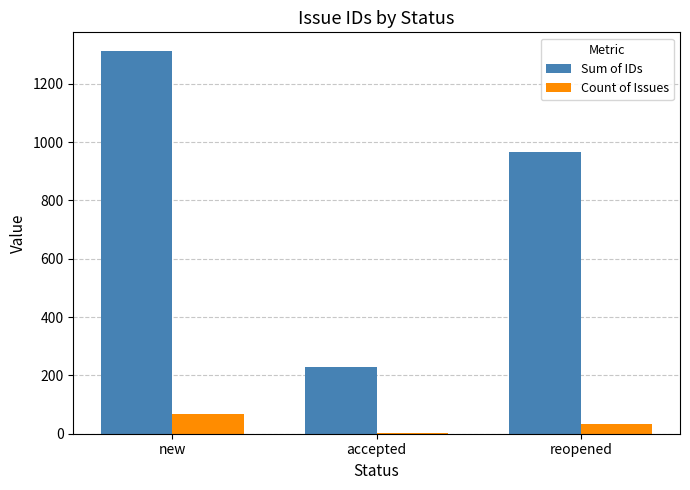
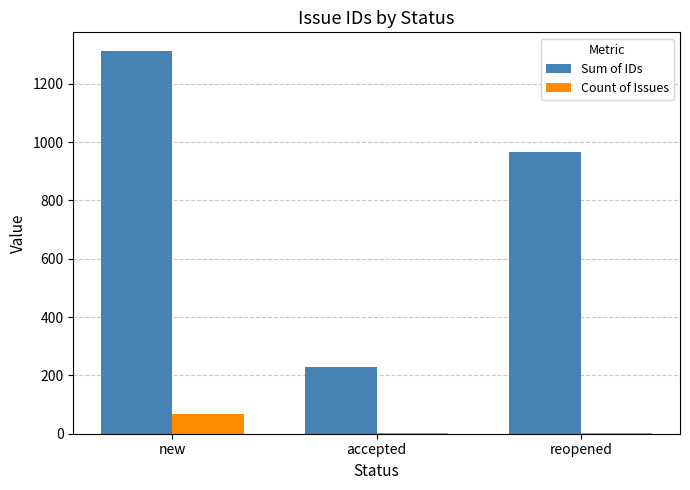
  {
    "Sum of IDs": {
      "new": 1310,
      "accepted": 230,
      "reopened": 970
    },
    "Count of Issues": {
      "new": 70,
-     "reopened": 30
+     "reopened": 0
    }
  }
